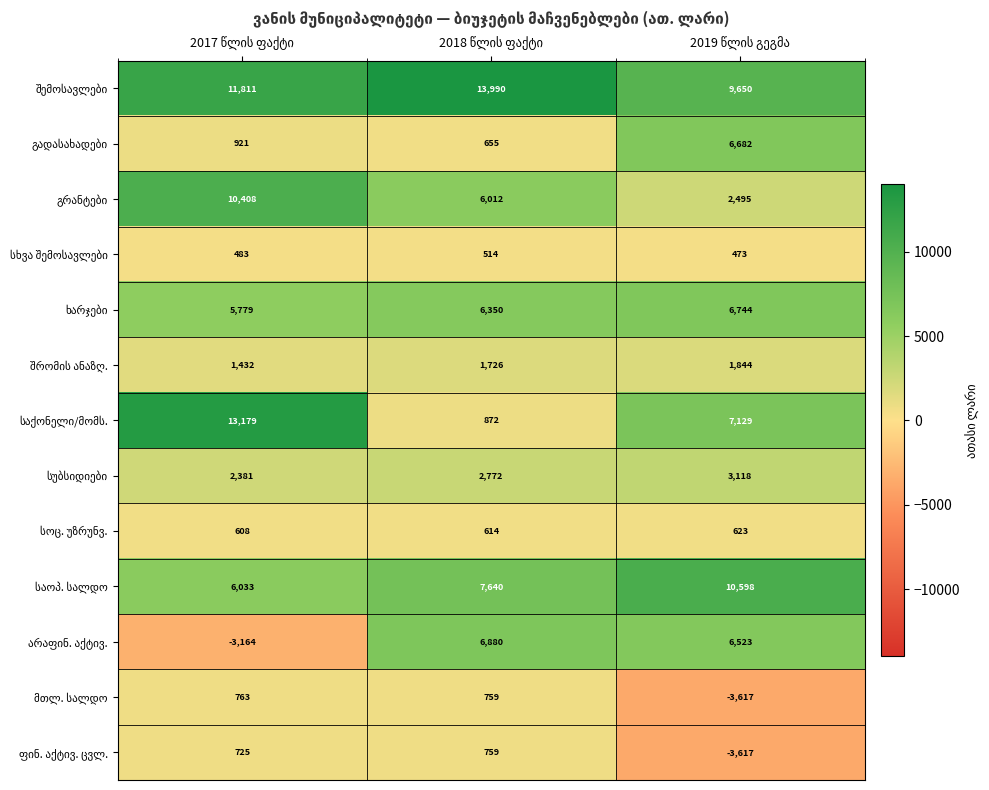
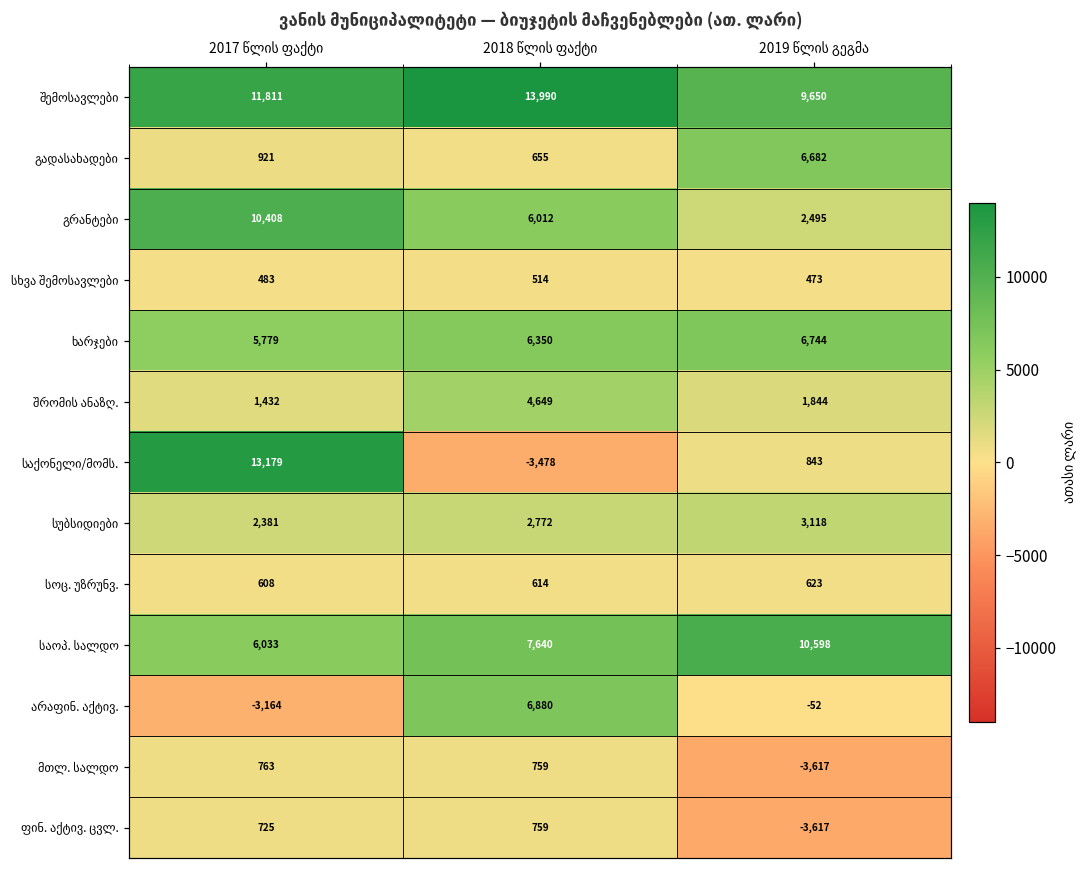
  {
    "შემოსავლები": {
      "2017 წლის ფაქტი": "11,811",
      "2018 წლის ფაქტი": "13,990",
      "2019 წლის გეგმა": "9,650"
    },
    "გადასახადები": {
      "2017 წლის ფაქტი": "921",
      "2018 წლის ფაქტი": "655",
      "2019 წლის გეგმა": "6,682"
    },
    "გრანტები": {
      "2017 წლის ფაქტი": "10,408",
      "2018 წლის ფაქტი": "6,012",
      "2019 წლის გეგმა": "2,495"
    },
    "სხვა შემოსავლები": {
      "2017 წლის ფაქტი": "483",
      "2018 წლის ფაქტი": "514",
      "2019 წლის გეგმა": "473"
    },
    "ხარჯები": {
      "2017 წლის ფაქტი": "5,779",
      "2018 წლის ფაქტი": "6,350",
      "2019 წლის გეგმა": "6,744"
    },
    "შრომის ანაზღ.": {
      "2017 წლის ფაქტი": "1,432",
-     "2018 წლის ფაქტი": "1,726",
+     "2018 წლის ფაქტი": "4,649",
      "2019 წლის გეგმა": "1,844"
    },
    "საქონელი/მომს.": {
      "2017 წლის ფაქტი": "13,179",
-     "2018 წლის ფაქტი": "872",
-     "2019 წლის გეგმა": "7,129"
+     "2018 წლის ფაქტი": "-3,478",
+     "2019 წლის გეგმა": "843"
    },
    "სუბსიდიები": {
      "2017 წლის ფაქტი": "2,381",
      "2018 წლის ფაქტი": "2,772",
      "2019 წლის გეგმა": "3,118"
    },
    "სოც. უზრუნვ.": {
      "2017 წლის ფაქტი": "608",
      "2018 წლის ფაქტი": "614",
      "2019 წლის გეგმა": "623"
    },
    "საოპ. სალდო": {
      "2017 წლის ფაქტი": "6,033",
      "2018 წლის ფაქტი": "7,640",
      "2019 წლის გეგმა": "10,598"
    },
    "არაფინ. აქტივ.": {
      "2017 წლის ფაქტი": "-3,164",
      "2018 წლის ფაქტი": "6,880",
-     "2019 წლის გეგმა": "6,523"
+     "2019 წლის გეგმა": "-52"
    },
    "მთლ. სალდო": {
      "2017 წლის ფაქტი": "763",
      "2018 წლის ფაქტი": "759",
      "2019 წლის გეგმა": "-3,617"
    },
    "ფინ. აქტივ. ცვლ.": {
      "2017 წლის ფაქტი": "725",
      "2018 წლის ფაქტი": "759",
      "2019 წლის გეგმა": "-3,617"
    }
  }
